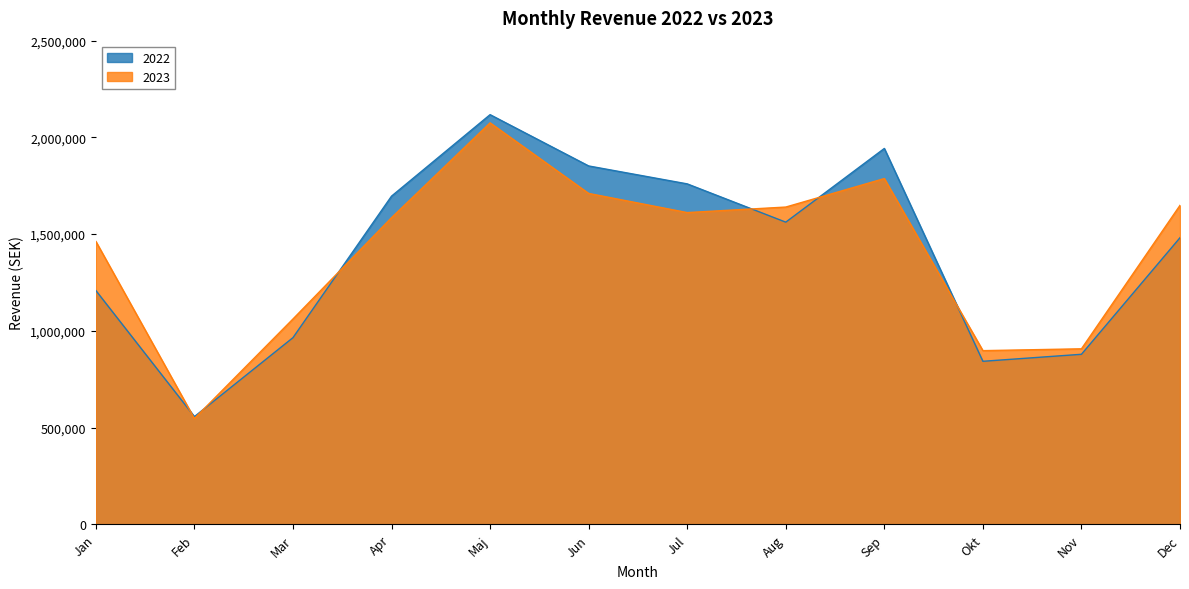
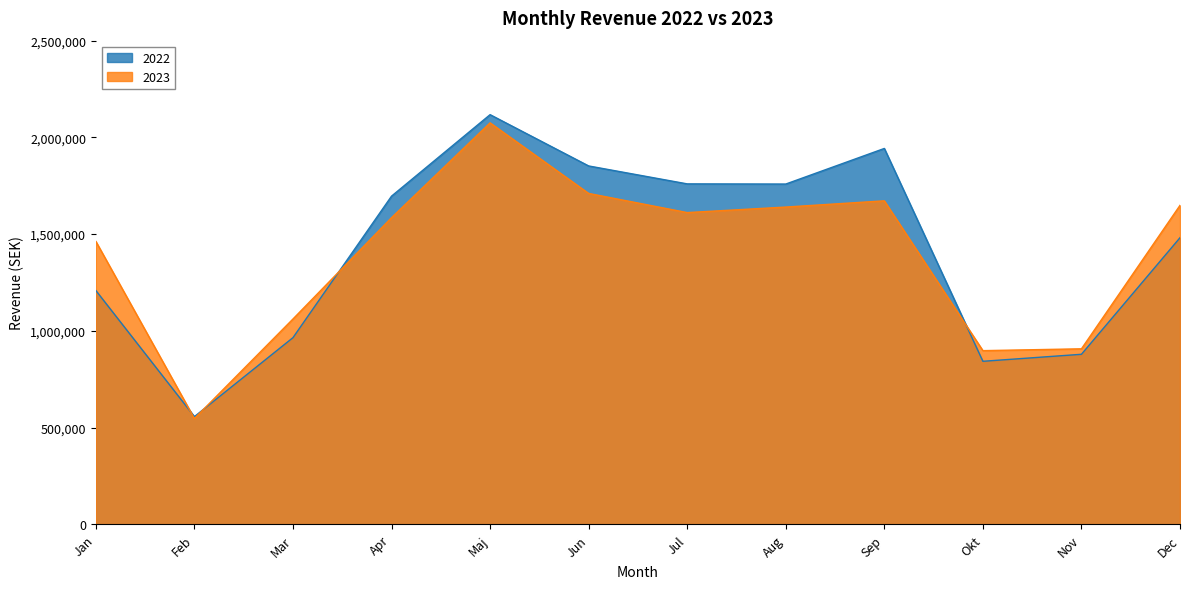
  {
    "2022": {
      "Jan": "1,210,000",
      "Mar": "960,000",
      "Apr": "1,700,000",
      "Maj": "2,120,000",
      "Jun": "1,850,000",
      "Jul": "1,760,000",
-     "Aug": "1,560,000",
+     "Aug": "1,760,000",
      "Sep": "1,940,000",
      "Okt": "840,000",
      "Nov": "880,000",
      "Dec": "1,480,000"
    },
    "2023": {
      "Jan": "1,460,000",
      "Mar": "1,060,000",
      "Apr": "1,580,000",
      "Maj": "2,080,000",
      "Jun": "1,710,000",
      "Jul": "1,610,000",
      "Aug": "1,640,000",
-     "Sep": "1,790,000",
+     "Sep": "1,670,000",
      "Okt": "900,000",
      "Nov": "910,000",
      "Dec": "1,650,000"
    }
  }
